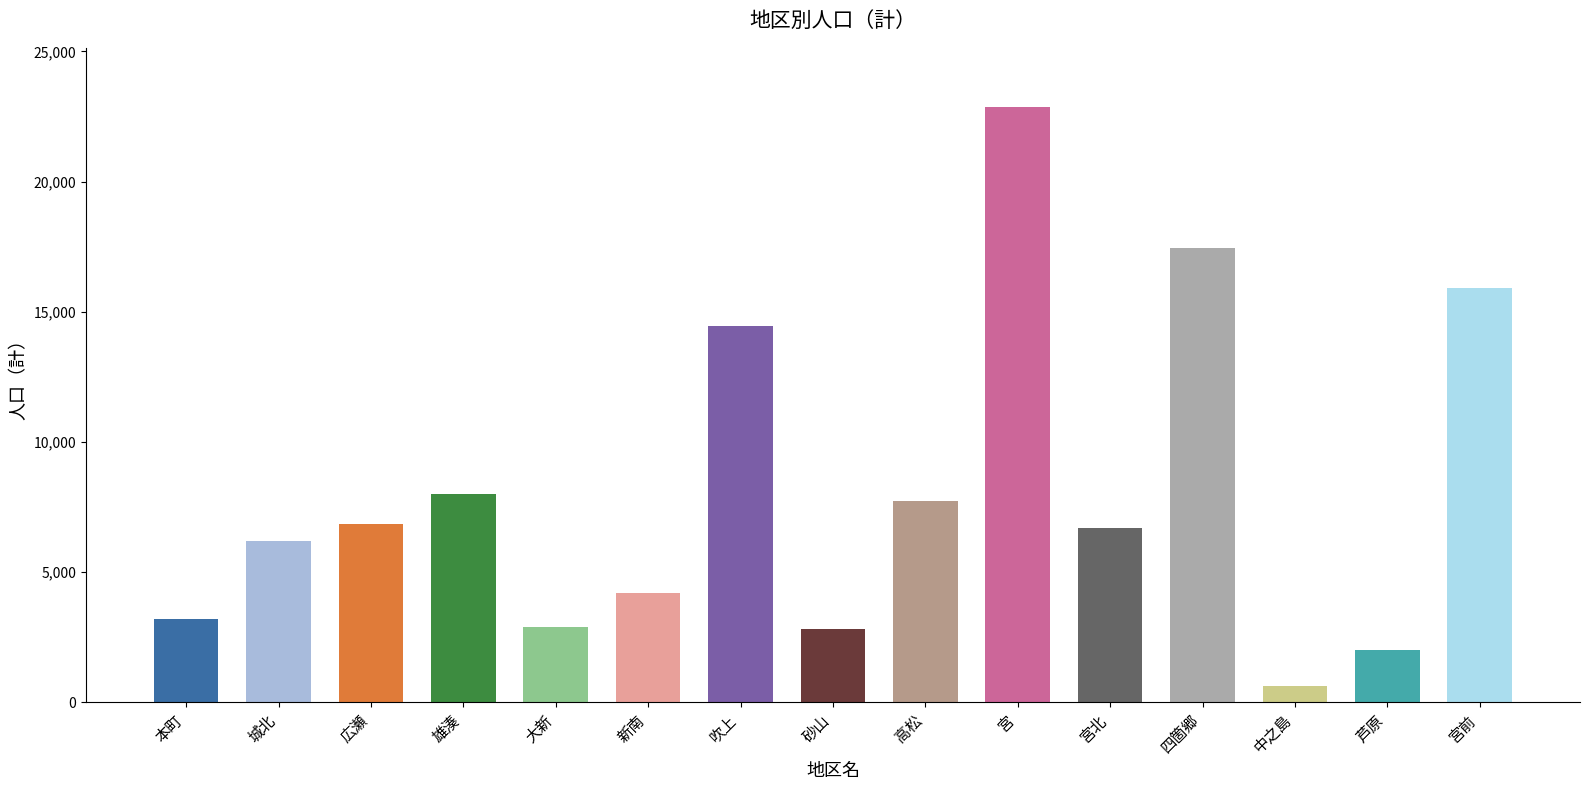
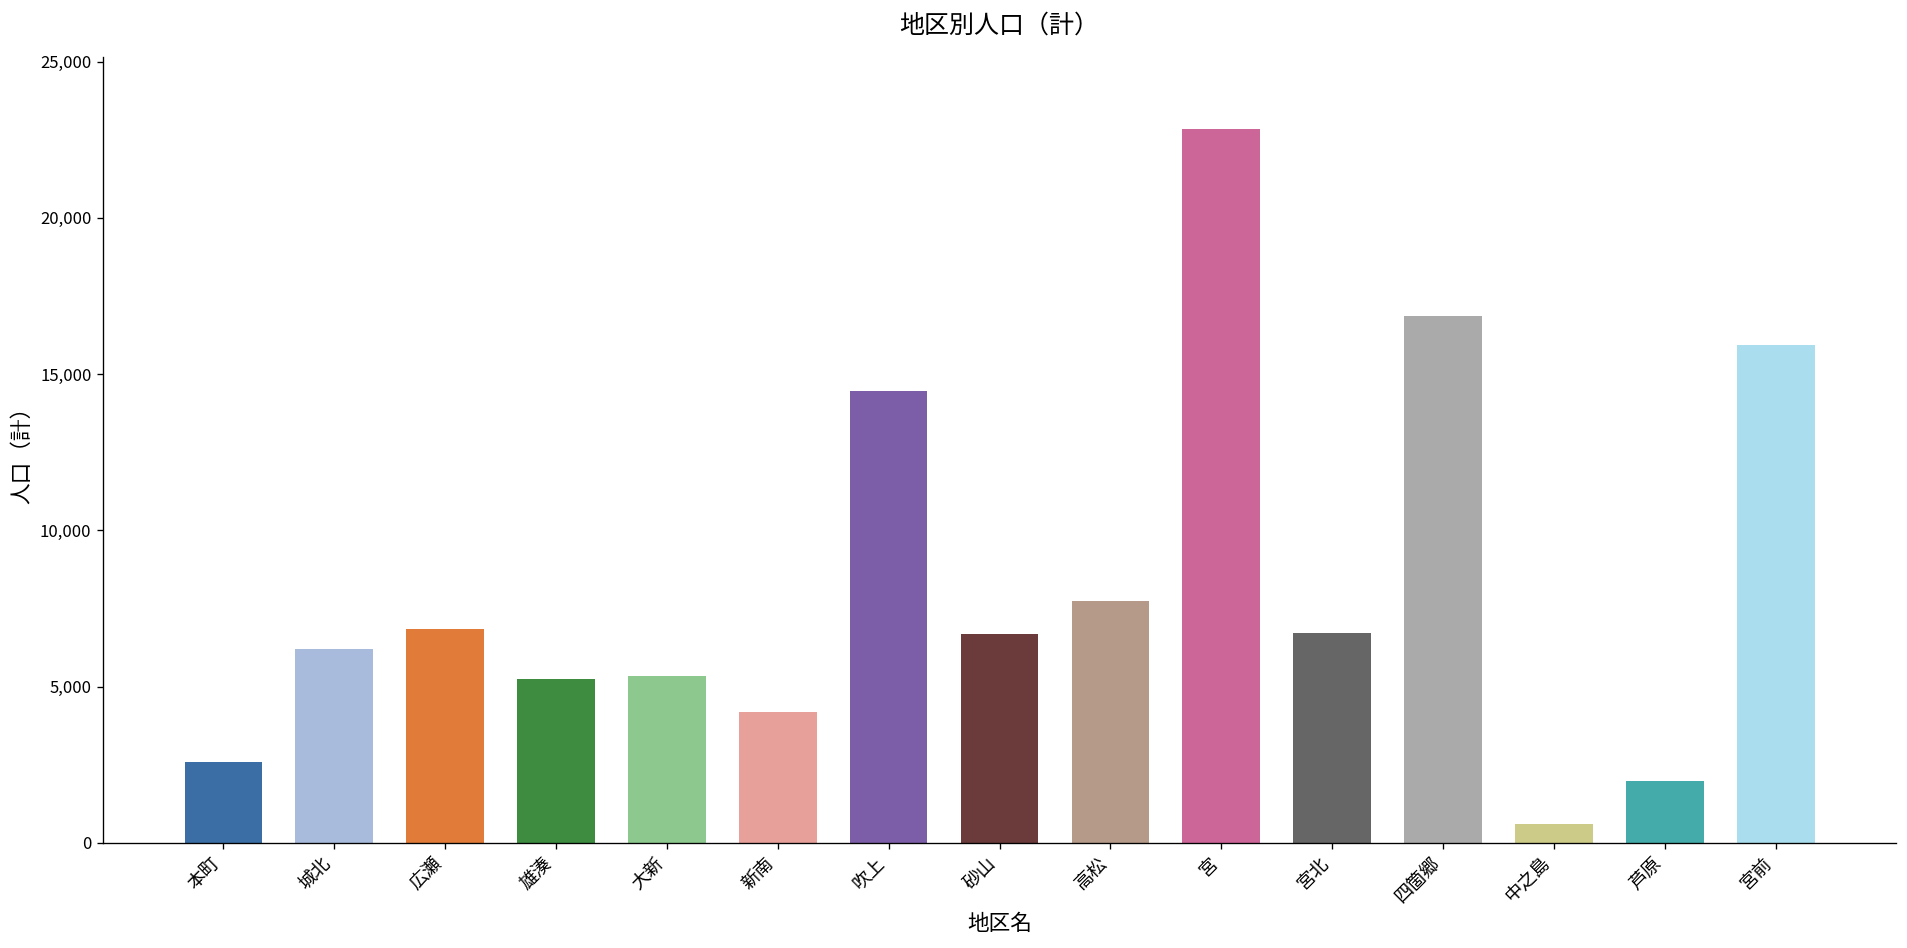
  {
-   "本町": "3,200",
+   "本町": "2,600",
    "城北": "6,200",
    "広瀬": "6,800",
-   "雄湊": "8,000",
-   "大新": "2,900",
+   "雄湊": "5,300",
+   "大新": "5,400",
    "新南": "4,200",
    "吹上": "14,500",
-   "砂山": "2,800",
+   "砂山": "6,700",
    "高松": "7,800",
    "宮": "22,900",
    "宮北": "6,700",
-   "四箇郷": "17,500",
+   "四箇郷": "16,900",
    "中之島": "600",
    "芦原": "2,000",
    "宮前": "15,900"
  }
